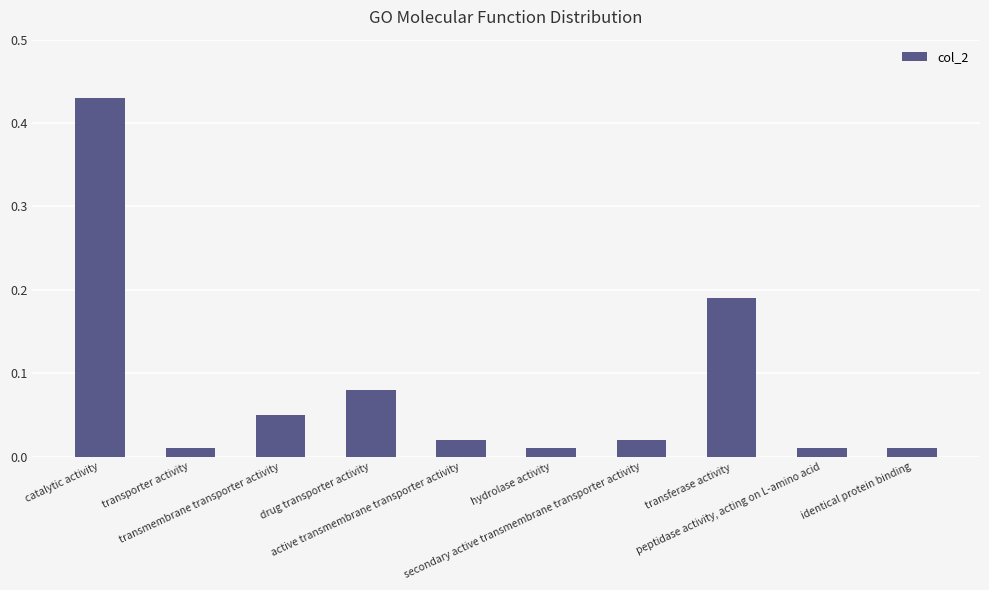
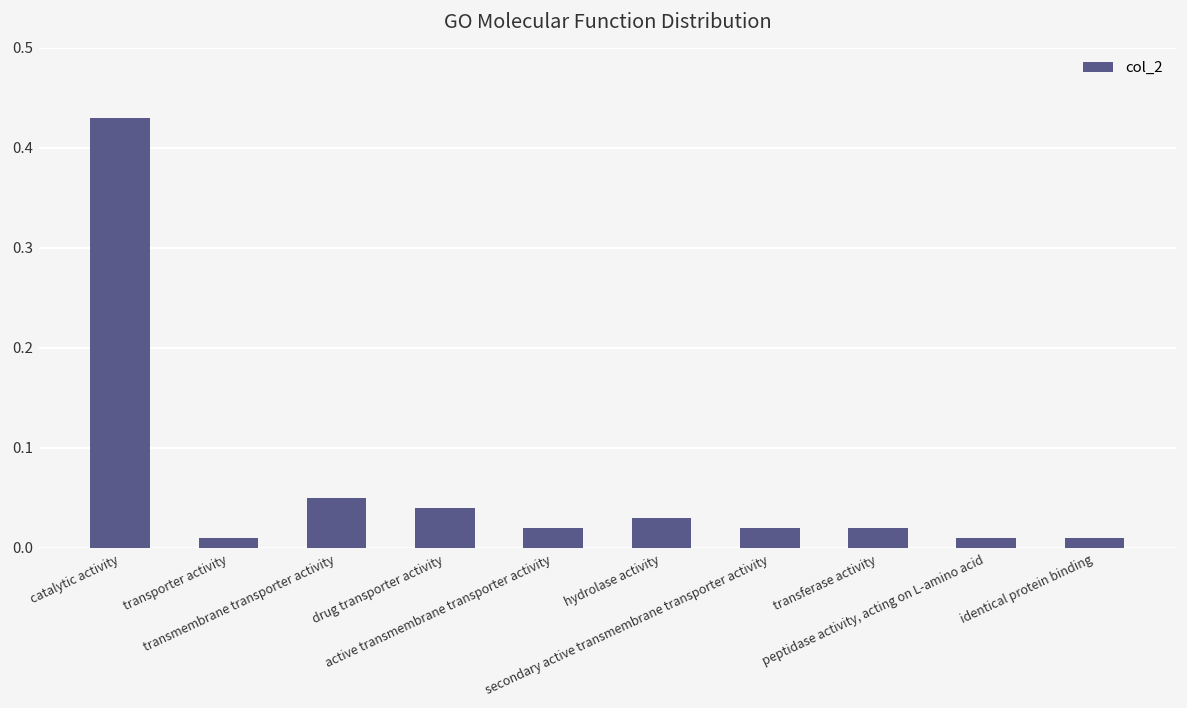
  {
    "catalytic activity": 0.43,
    "transporter activity": 0.01,
    "transmembrane transporter activity": 0.05,
-   "drug transporter activity": 0.08,
+   "drug transporter activity": 0.04,
    "active transmembrane transporter activity": 0.02,
-   "hydrolase activity": 0.01,
+   "hydrolase activity": 0.03,
    "secondary active transmembrane transporter activity": 0.02,
-   "transferase activity": 0.19,
+   "transferase activity": 0.02,
    "peptidase activity, acting on L-amino acid": 0.01,
    "identical protein binding": 0.01
  }
